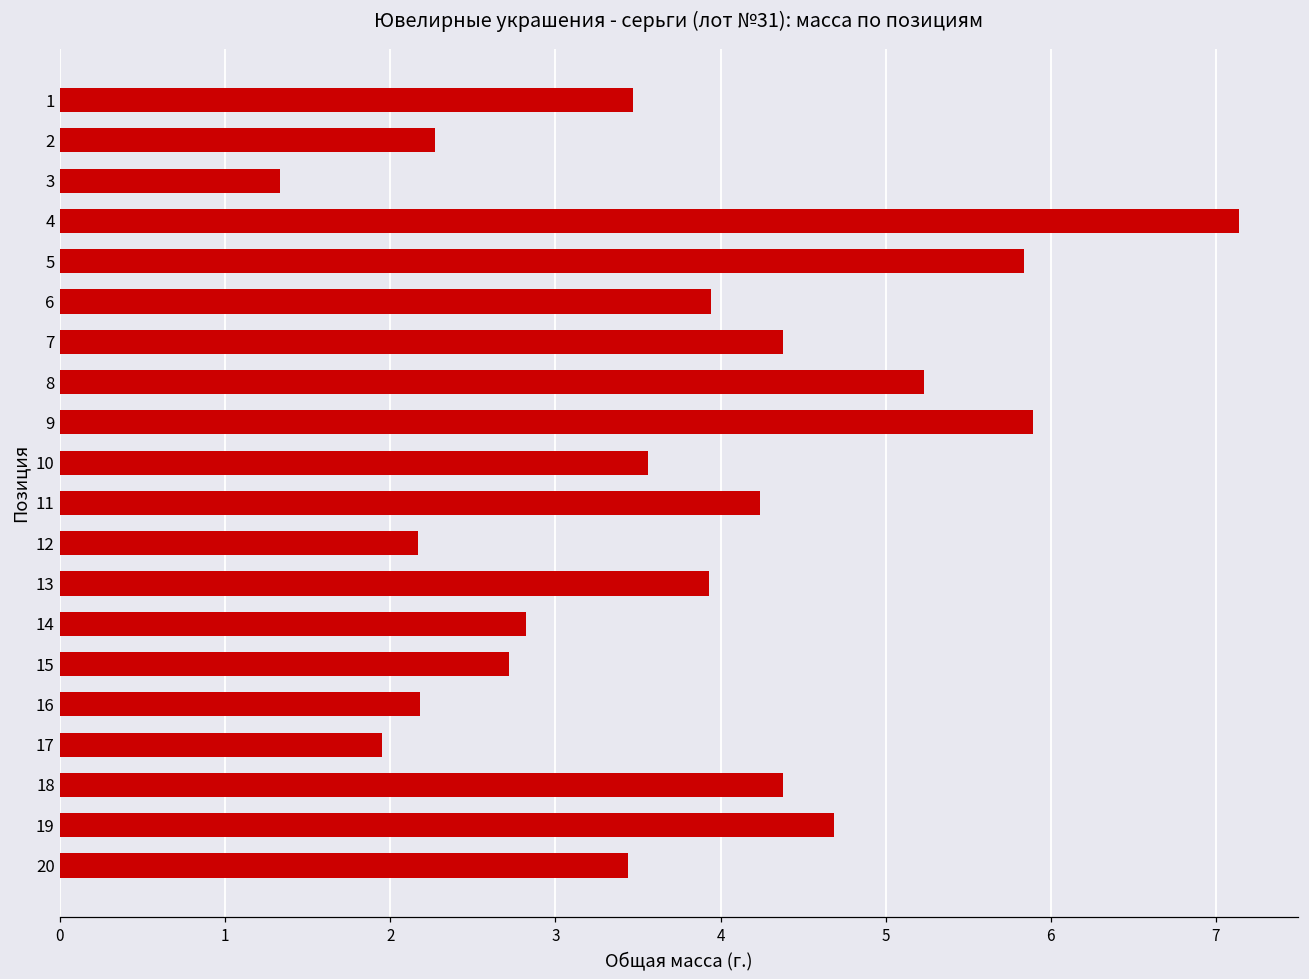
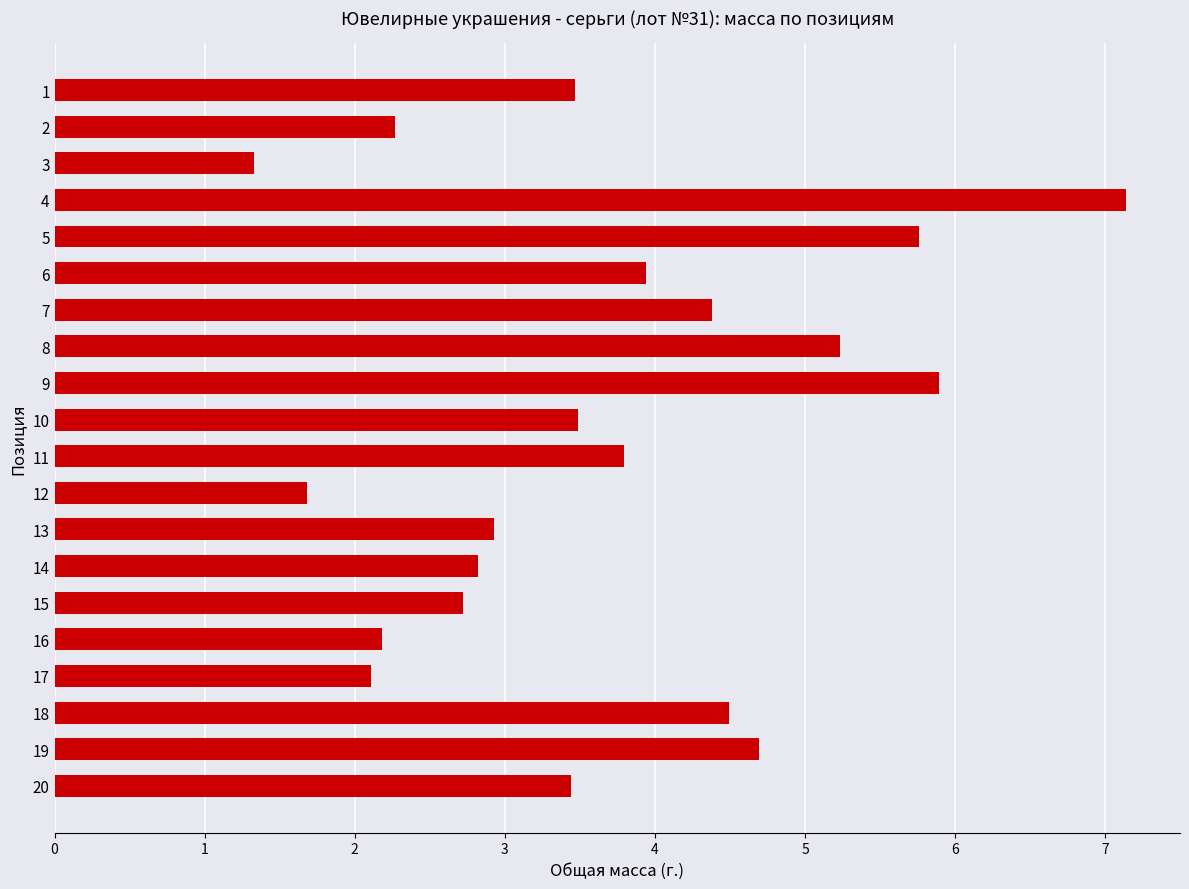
  {
    "1": 3.47,
    "2": 2.27,
    "3": 1.33,
    "4": 7.14,
-   "5": 5.84,
+   "5": 5.76,
    "6": 3.94,
    "7": 4.38,
    "8": 5.23,
    "9": 5.89,
-   "10": 3.56,
-   "11": 4.24,
-   "12": 2.17,
-   "13": 3.93,
+   "10": 3.49,
+   "11": 3.79,
+   "12": 1.68,
+   "13": 2.93,
    "14": 2.82,
    "15": 2.72,
    "16": 2.18,
-   "17": 1.95,
-   "18": 4.38,
+   "17": 2.11,
+   "18": 4.49,
    "19": 4.69,
    "20": 3.44
  }
